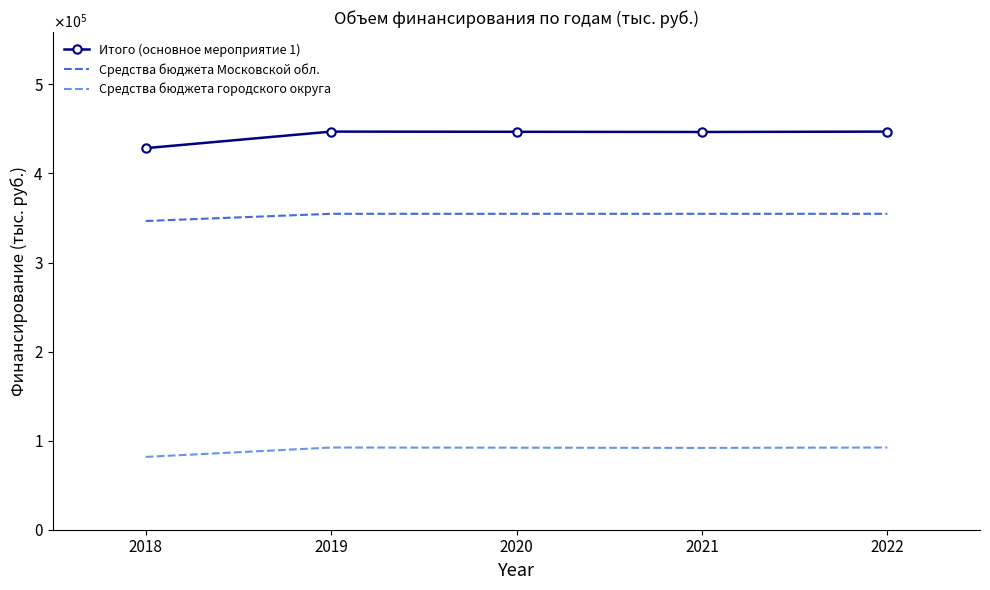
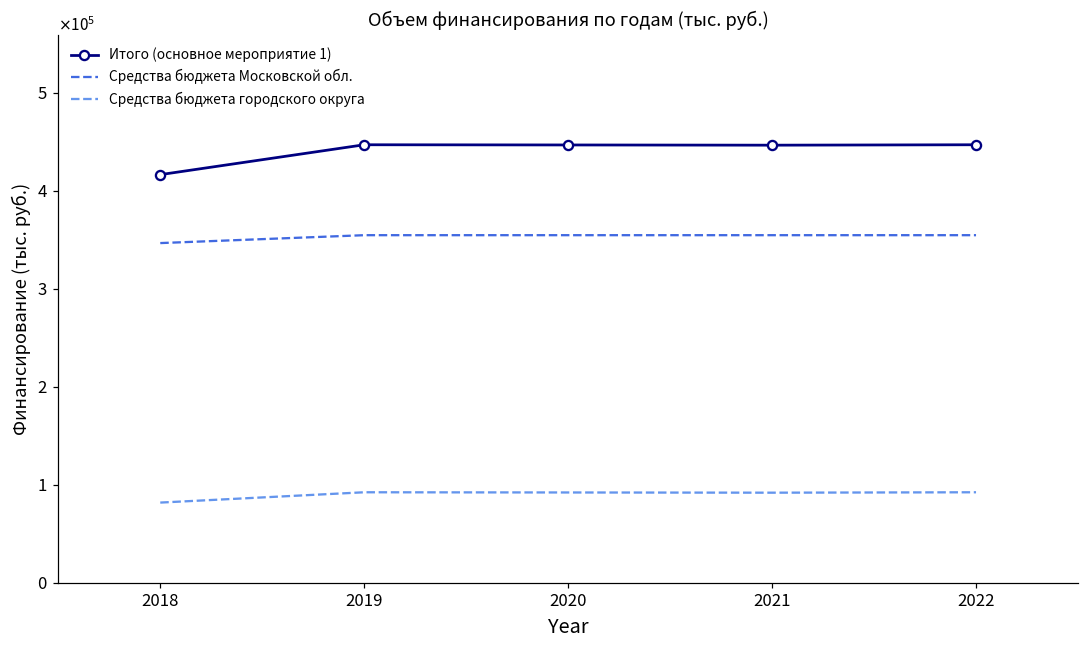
  {
    "Итого (основное мероприятие 1)": {
-     "2018": 430000,
+     "2018": 420000,
      "2019": 450000,
      "2020": 450000,
      "2021": 450000,
      "2022": 450000
    }
  }
